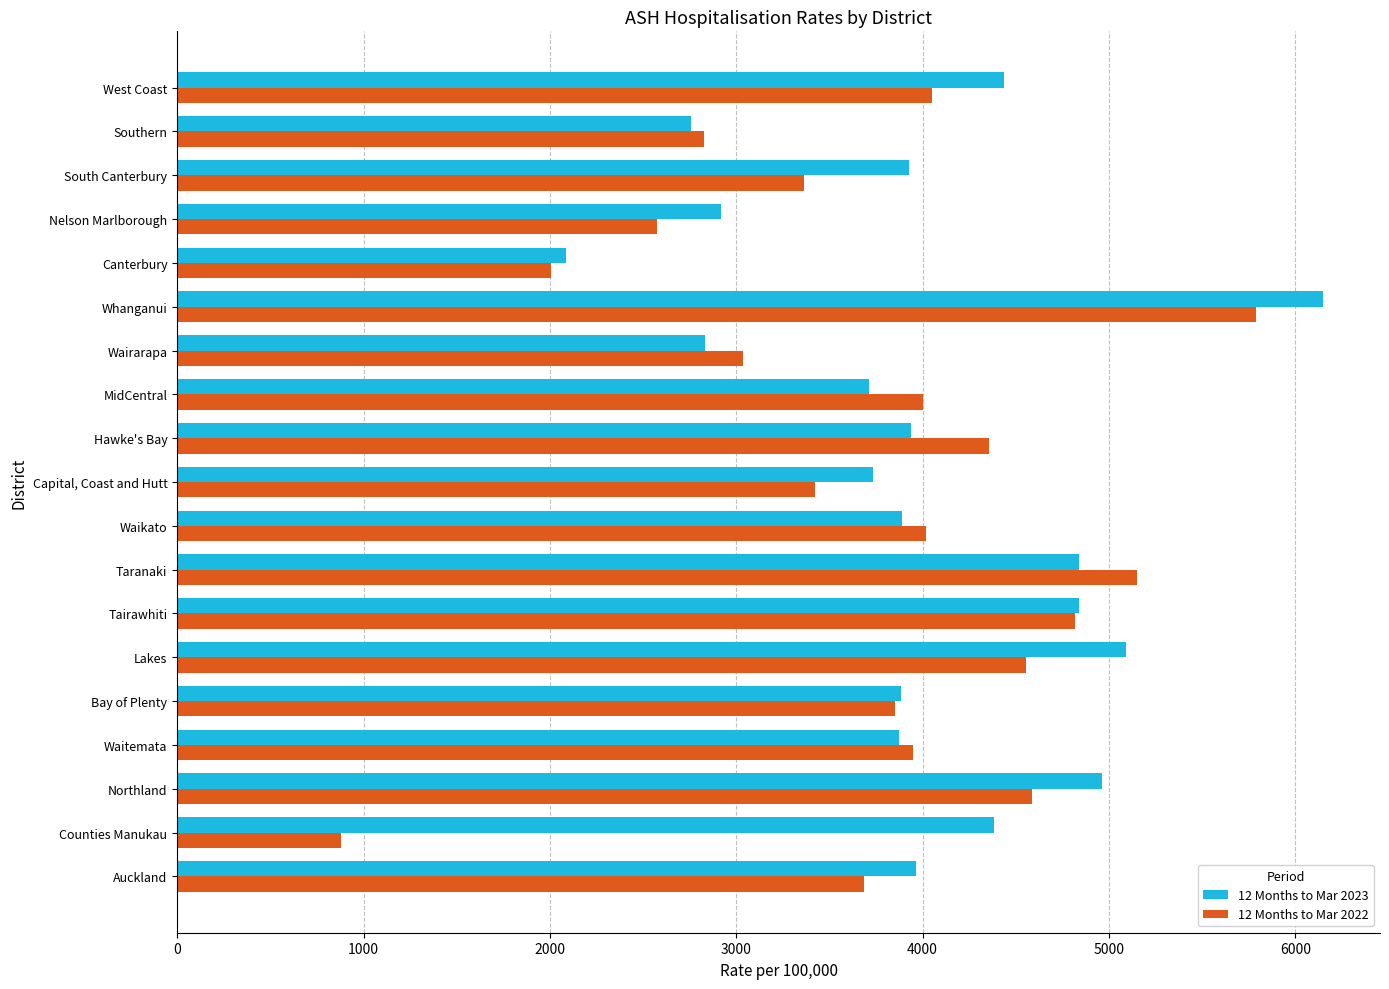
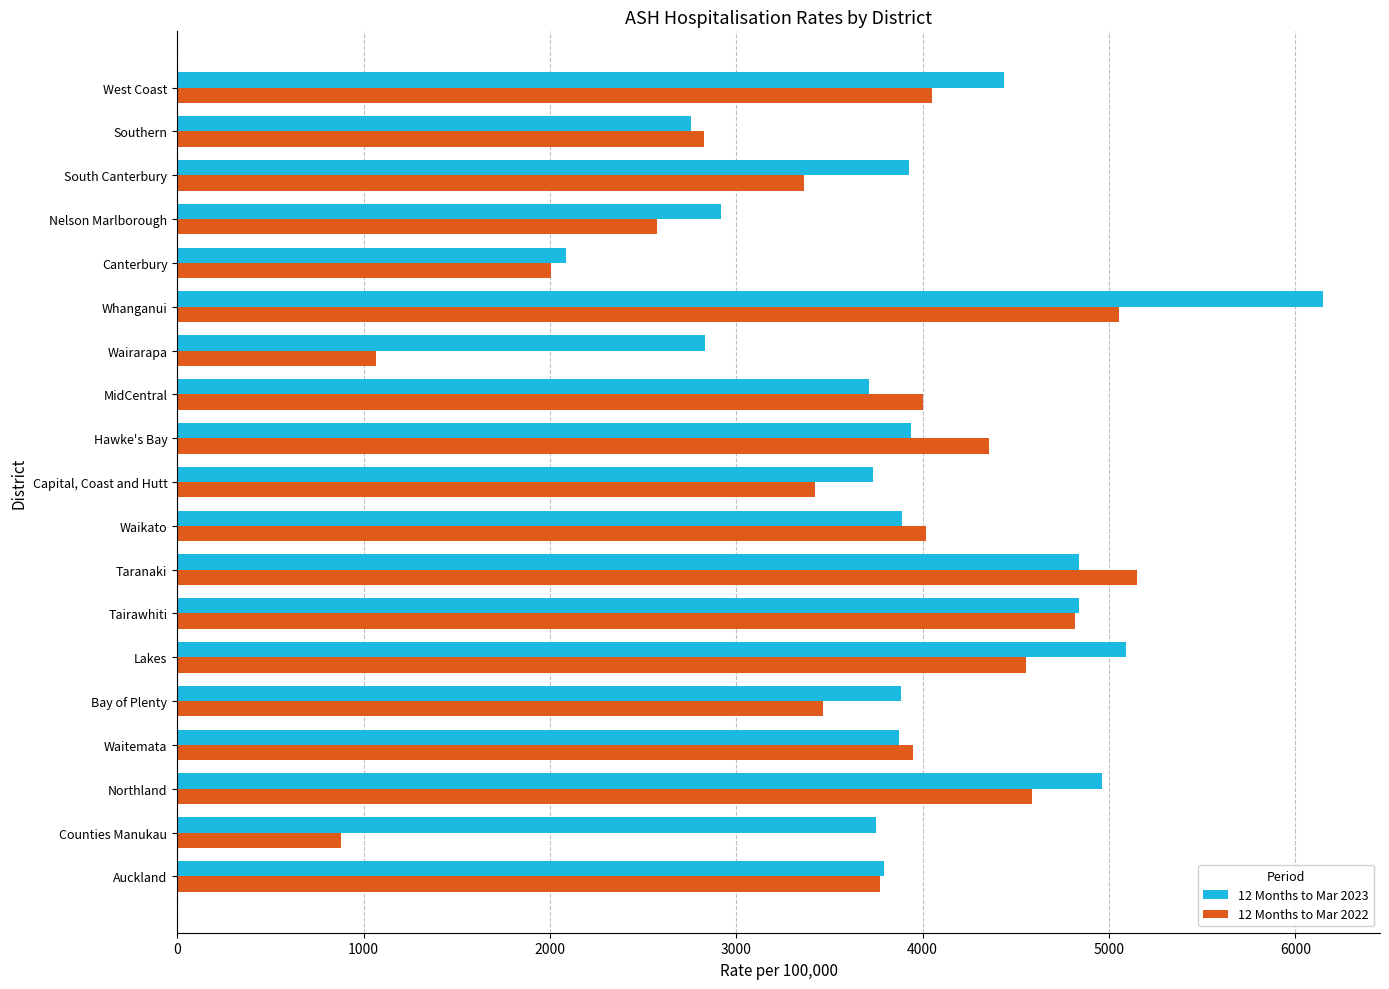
  {
    "12 Months to Mar 2023": {
      "West Coast": 4440,
      "Southern": 2760,
      "South Canterbury": 3930,
      "Nelson Marlborough": 2920,
      "Canterbury": 2090,
      "Whanganui": 6150,
      "Wairarapa": 2830,
      "MidCentral": 3710,
      "Hawke's Bay": 3940,
      "Capital, Coast and Hutt": 3730,
      "Waikato": 3890,
      "Taranaki": 4840,
      "Tairawhiti": 4840,
      "Lakes": 5090,
      "Bay of Plenty": 3890,
      "Waitemata": 3870,
      "Northland": 4960,
-     "Counties Manukau": 4380,
-     "Auckland": 3970
+     "Counties Manukau": 3750,
+     "Auckland": 3790
    },
    "12 Months to Mar 2022": {
      "West Coast": 4050,
      "Southern": 2830,
      "South Canterbury": 3370,
      "Nelson Marlborough": 2570,
      "Canterbury": 2000,
-     "Whanganui": 5790,
-     "Wairarapa": 3040,
+     "Whanganui": 5060,
+     "Wairarapa": 1070,
      "MidCentral": 4000,
      "Hawke's Bay": 4360,
      "Capital, Coast and Hutt": 3420,
      "Waikato": 4020,
      "Taranaki": 5150,
      "Tairawhiti": 4820,
      "Lakes": 4560,
-     "Bay of Plenty": 3850,
+     "Bay of Plenty": 3470,
      "Waitemata": 3950,
      "Northland": 4590,
      "Counties Manukau": 880,
-     "Auckland": 3690
+     "Auckland": 3770
    }
  }
